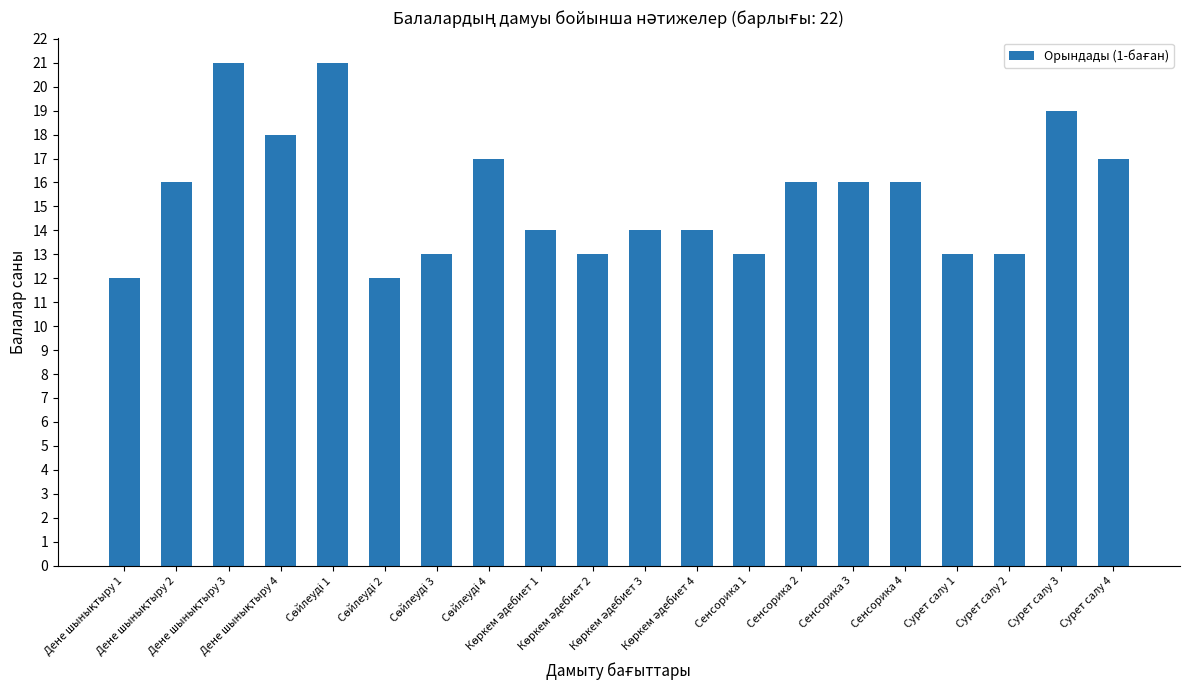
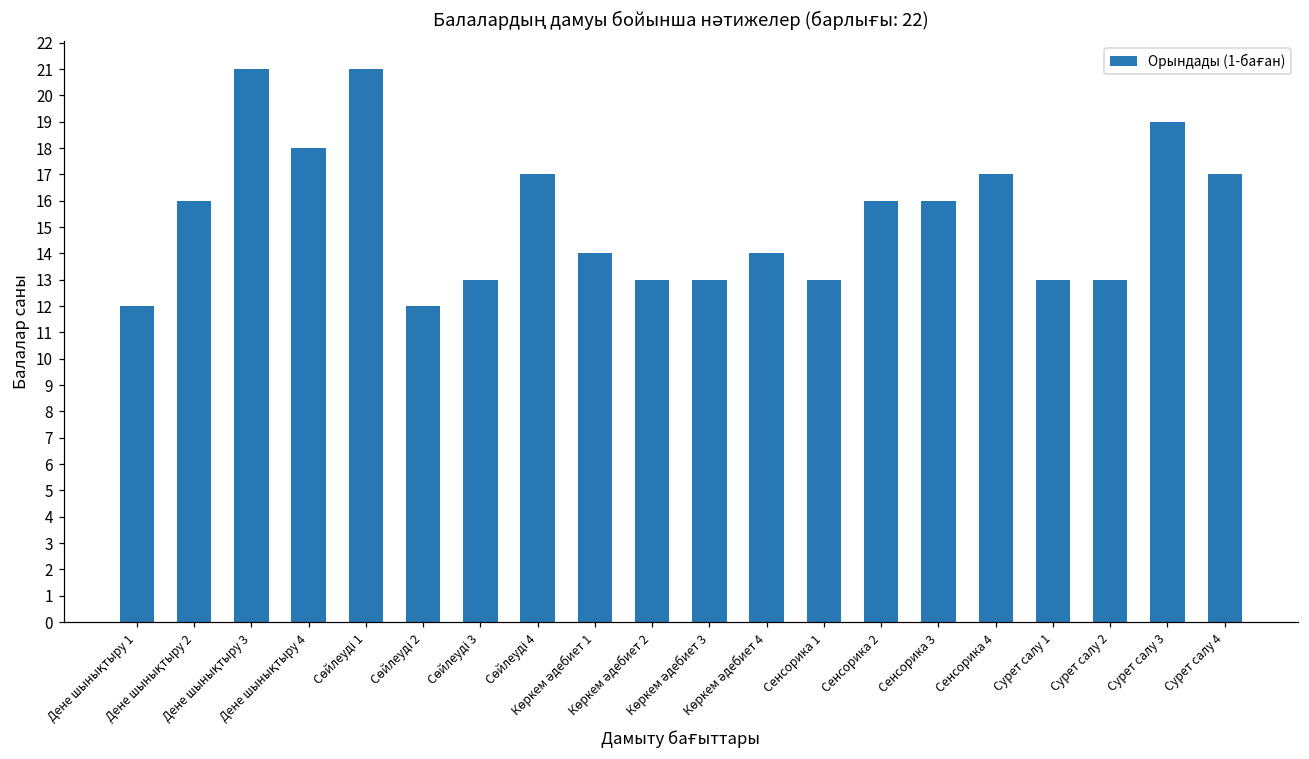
  {
    "Дене шынықтыру 1": 12,
    "Дене шынықтыру 2": 16,
    "Дене шынықтыру 3": 21,
    "Дене шынықтыру 4": 18,
    "Сөйлеуді 1": 21,
    "Сөйлеуді 2": 12,
    "Сөйлеуді 3": 13,
    "Сөйлеуді 4": 17,
    "Көркем әдебиет 1": 14,
    "Көркем әдебиет 2": 13,
-   "Көркем әдебиет 3": 14,
+   "Көркем әдебиет 3": 13,
    "Көркем әдебиет 4": 14,
    "Сенсорика 1": 13,
    "Сенсорика 2": 16,
    "Сенсорика 3": 16,
-   "Сенсорика 4": 16,
+   "Сенсорика 4": 17,
    "Сурет салу 1": 13,
    "Сурет салу 2": 13,
    "Сурет салу 3": 19,
    "Сурет салу 4": 17
  }
